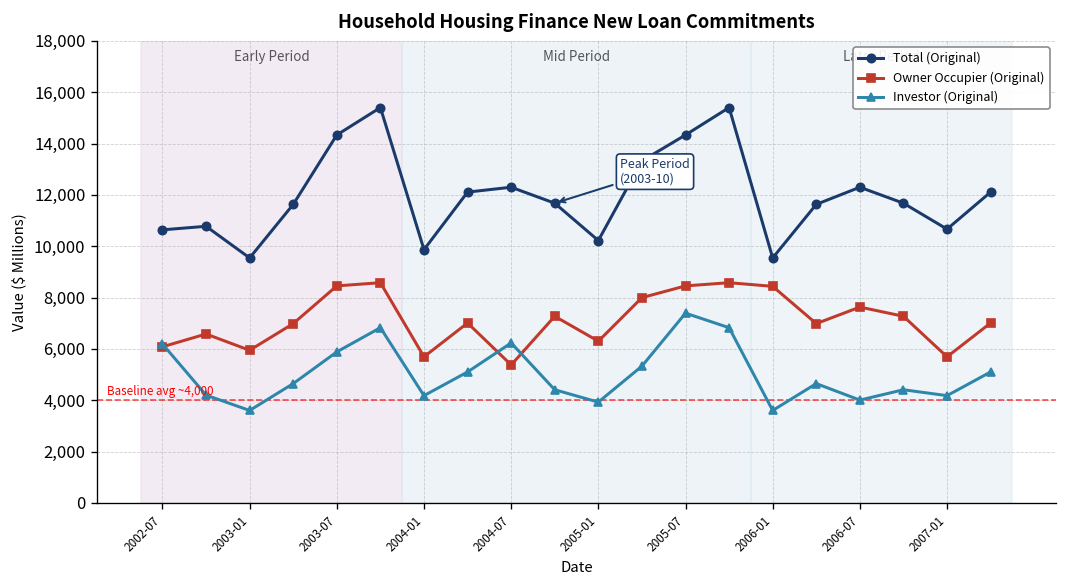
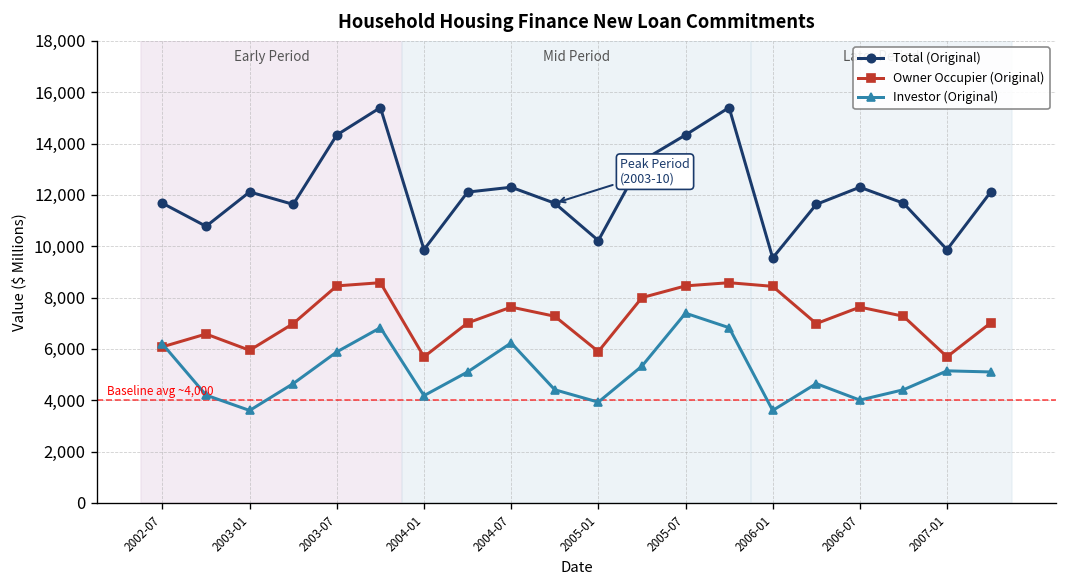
  {
    "Total (Original)": {
-     "2002-07": "10,600",
-     "2003-01": "9,500",
+     "2002-07": "11,700",
+     "2003-01": "12,100",
      "2003-07": "14,300",
      "2004-01": "9,900",
      "2004-07": "12,300",
      "2005-01": "10,200",
      "2005-07": "14,300",
      "2006-01": "9,500",
      "2006-07": "12,300",
-     "2007-01": "10,700"
+     "2007-01": "9,900"
    },
    "Owner Occupier (Original)": {
      "2003-01": "5,900",
      "2003-07": "8,500",
      "2004-01": "5,700",
-     "2004-07": "5,400",
-     "2005-01": "6,300",
+     "2004-07": "7,600",
+     "2005-01": "5,900",
      "2005-07": "8,500",
      "2006-01": "8,400",
      "2006-07": "7,600",
      "2007-01": "5,700"
    },
    "Investor (Original)": {
      "2003-01": "3,600",
      "2003-07": "5,900",
      "2004-01": "4,200",
      "2004-07": "6,200",
      "2005-01": "3,900",
      "2005-07": "7,400",
      "2006-01": "3,600",
      "2006-07": "4,000",
-     "2007-01": "4,200"
+     "2007-01": "5,100"
    }
  }
